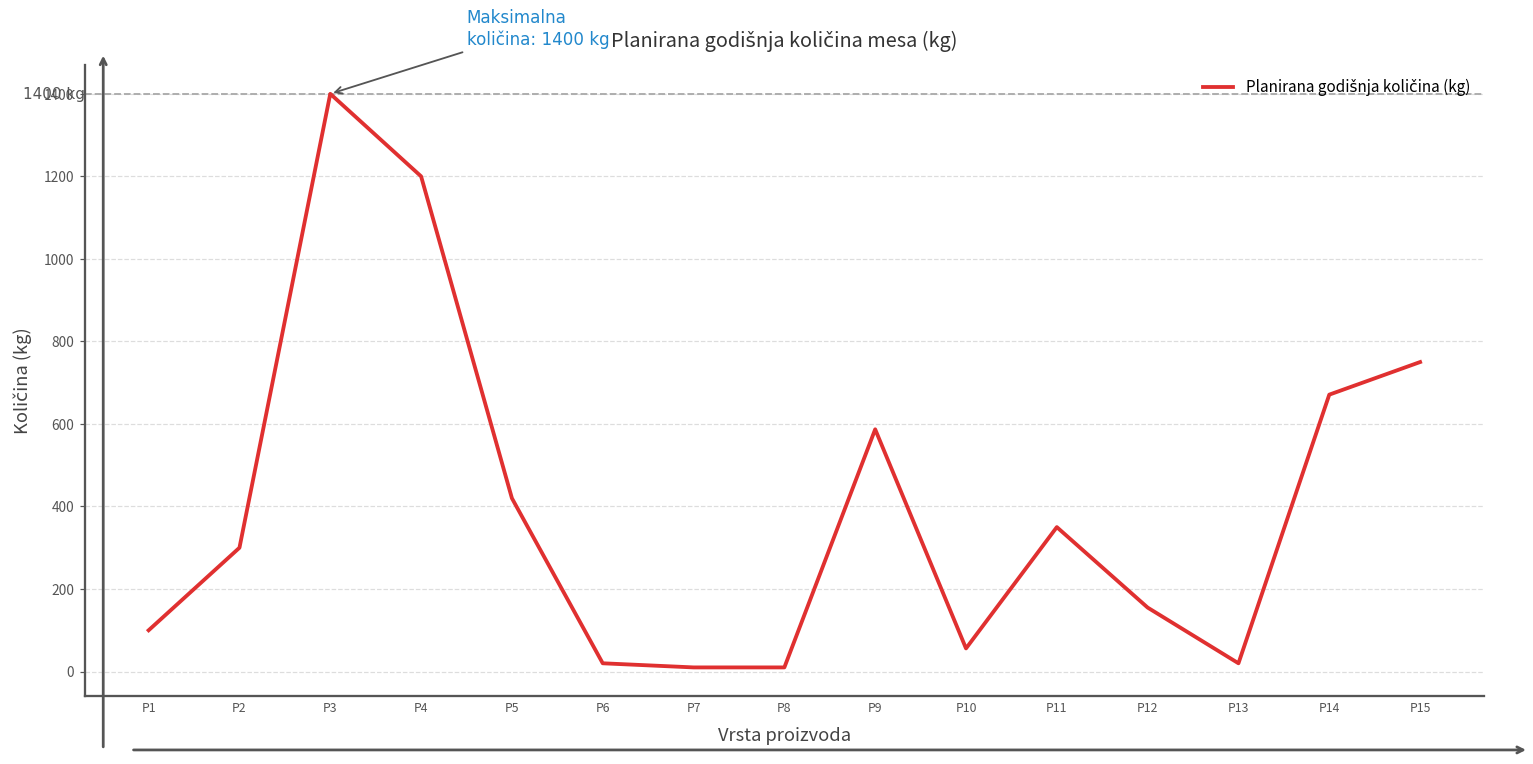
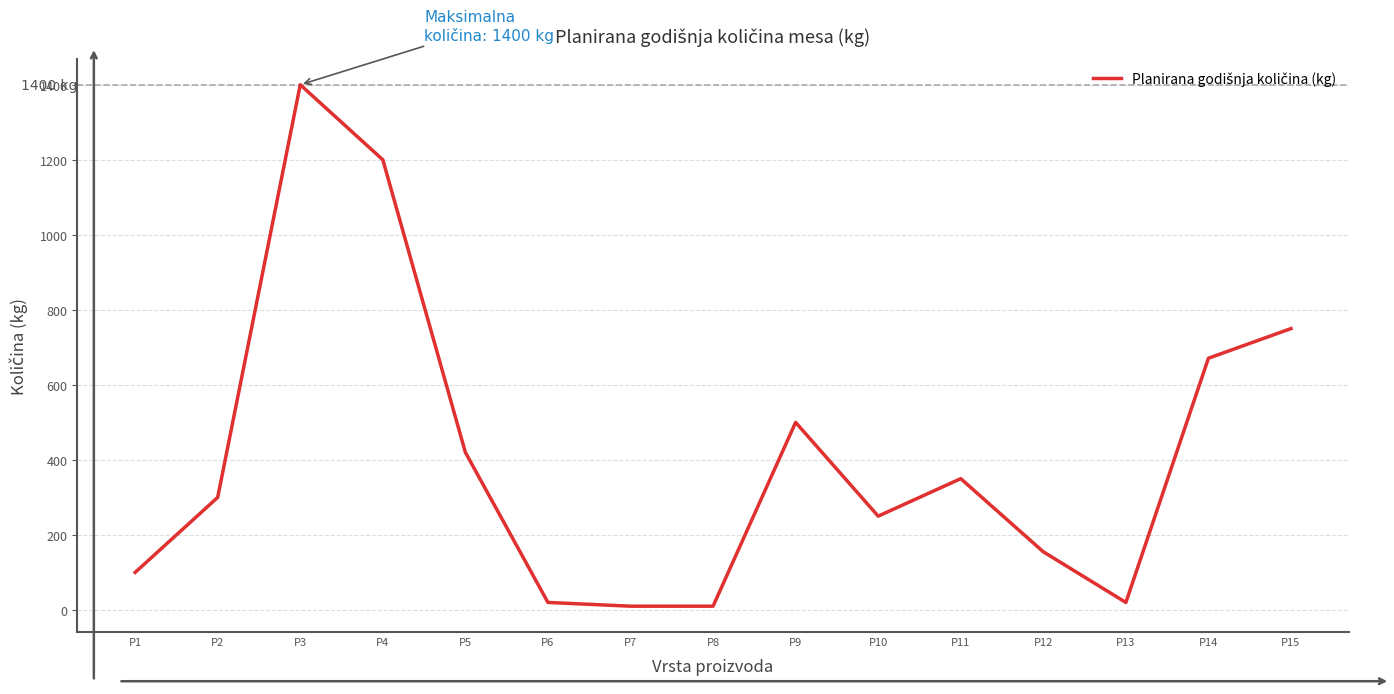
  {
    "P1": 100,
    "P2": 300,
    "P4": 1200,
    "P5": 420,
    "P6": 20,
    "P7": 10,
    "P8": 10,
-   "P9": 590,
-   "P10": 60,
+   "P9": 500,
+   "P10": 250,
    "P11": 350,
    "P12": 160,
    "P13": 20,
    "P14": 670,
    "P15": 750
  }
